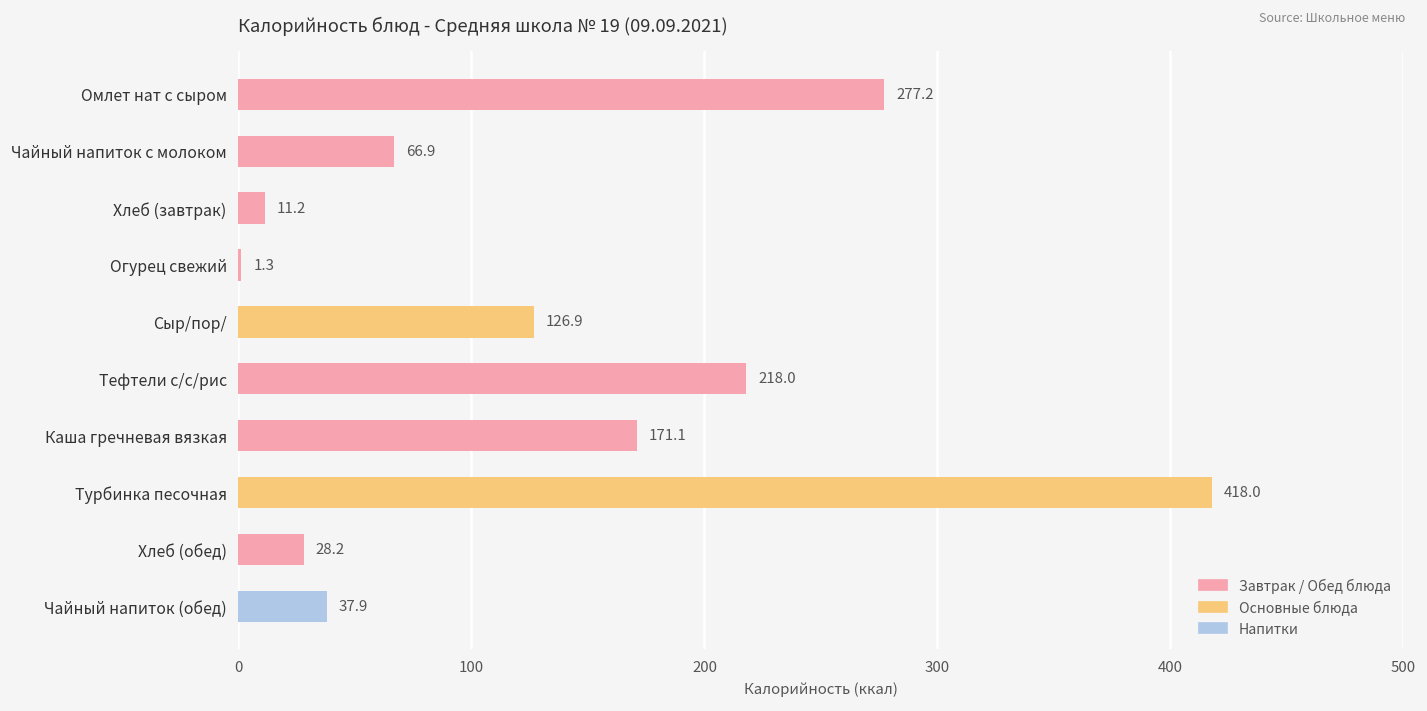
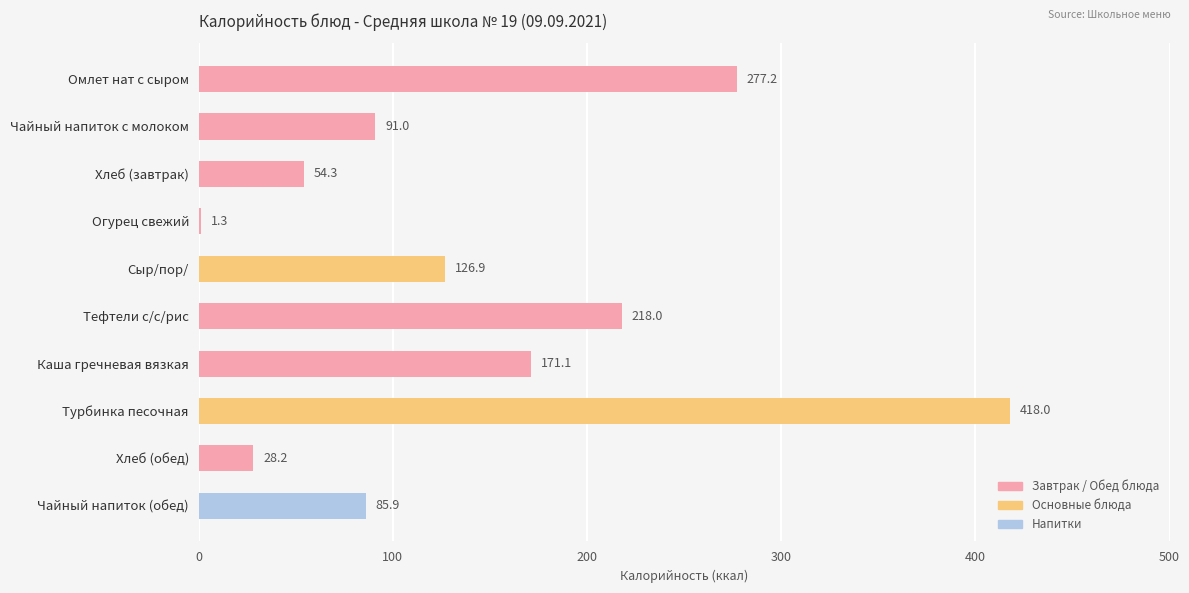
  {
    "Омлет нат с сыром": 277.2,
-   "Чайный напиток с молоком": 66.9,
-   "Хлеб (завтрак)": 11.2,
+   "Чайный напиток с молоком": 91.0,
+   "Хлеб (завтрак)": 54.3,
    "Огурец свежий": 1.3,
    "Сыр/пор/": 126.9,
    "Тефтели с/с/рис": 218.0,
    "Каша гречневая вязкая": 171.1,
    "Турбинка песочная": 418.0,
    "Хлеб (обед)": 28.2,
-   "Чайный напиток (обед)": 37.9
+   "Чайный напиток (обед)": 85.9
  }
